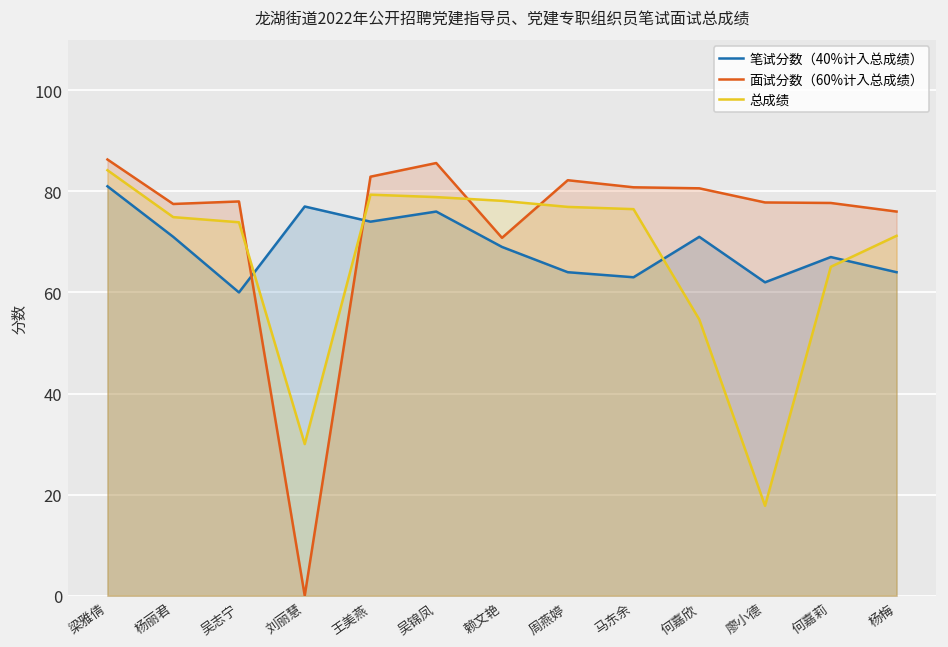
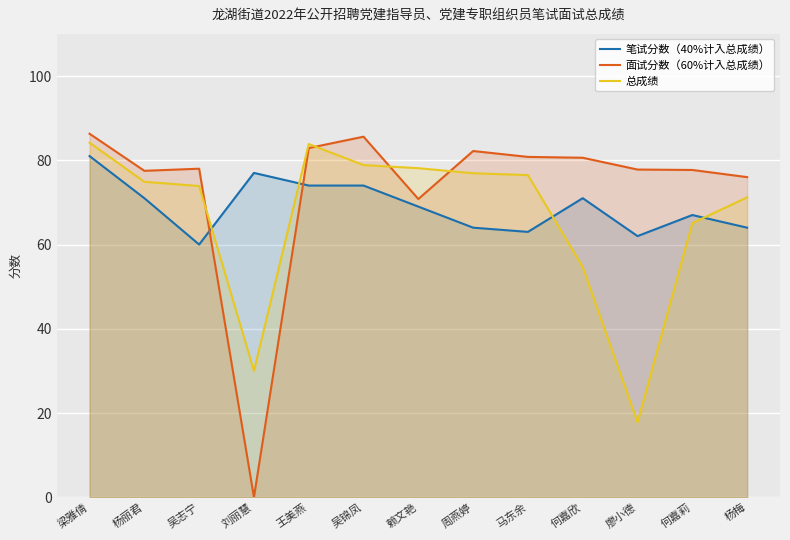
  {
    "笔试分数（40%计入总成绩）": {
      "梁雅倩": 81,
      "杨丽君": 71,
      "吴志宁": 60,
      "刘丽慧": 77,
      "王美燕": 74,
-     "吴锦凤": 76,
+     "吴锦凤": 74,
      "赖文艳": 69,
      "周燕婷": 64,
      "马东余": 63,
      "何嘉欣": 71,
      "廖小德": 62,
      "何嘉莉": 67,
      "杨梅": 64
    },
    "面试分数（60%计入总成绩）": {
      "梁雅倩": 86,
      "杨丽君": 78,
      "吴志宁": 78,
      "刘丽慧": 0,
      "王美燕": 83,
      "吴锦凤": 86,
      "赖文艳": 71,
      "周燕婷": 82,
      "马东余": 81,
      "何嘉欣": 81,
      "廖小德": 78,
      "何嘉莉": 78,
      "杨梅": 76
    },
    "总成绩": {
      "梁雅倩": 84,
      "杨丽君": 75,
      "吴志宁": 74,
      "刘丽慧": 30,
-     "王美燕": 79,
+     "王美燕": 84,
      "吴锦凤": 79,
      "赖文艳": 78,
      "周燕婷": 77,
      "马东余": 76,
      "何嘉欣": 55,
      "廖小德": 18,
      "何嘉莉": 65,
      "杨梅": 71
    }
  }
